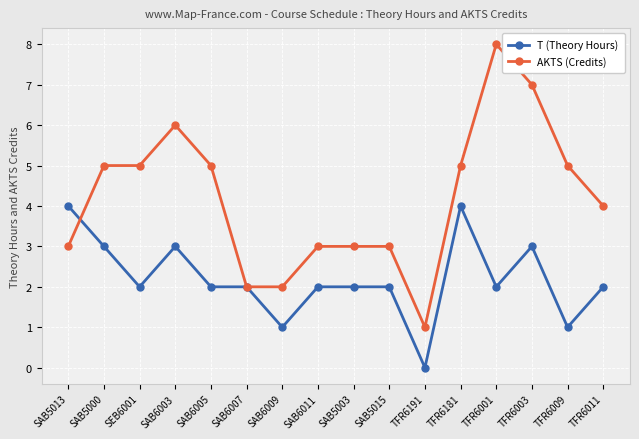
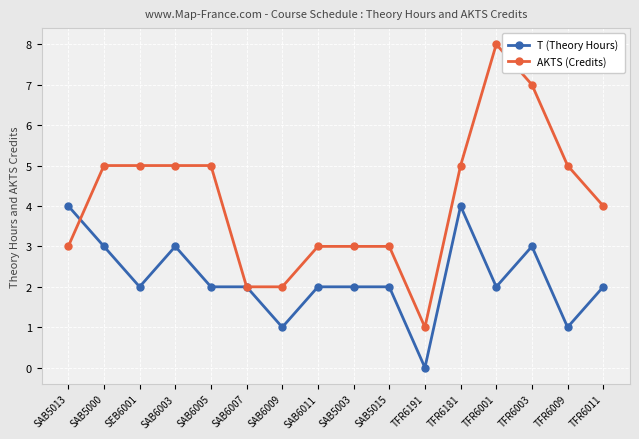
  {
    "T (Theory Hours)": {
      "SAB5013": 4,
      "SAB5000": 3,
      "SEB6001": 2,
      "SAB6003": 3,
      "SAB6005": 2,
      "SAB6009": 1,
      "SAB6011": 2,
      "SAB5003": 2,
      "SAB5015": 2,
      "TFR6191": 0,
      "TFR6181": 4,
      "TFR6001": 2,
      "TFR6003": 3,
      "TFR6009": 1,
      "TFR6011": 2
    },
    "AKTS (Credits)": {
      "SAB5013": 3,
      "SAB5000": 5,
      "SEB6001": 5,
-     "SAB6003": 6,
+     "SAB6003": 5,
      "SAB6005": 5,
      "SAB6009": 2,
      "SAB6011": 3,
      "SAB5003": 3,
      "SAB5015": 3,
      "TFR6191": 1,
      "TFR6181": 5,
      "TFR6001": 8,
      "TFR6003": 7,
      "TFR6009": 5,
      "TFR6011": 4
    }
  }
